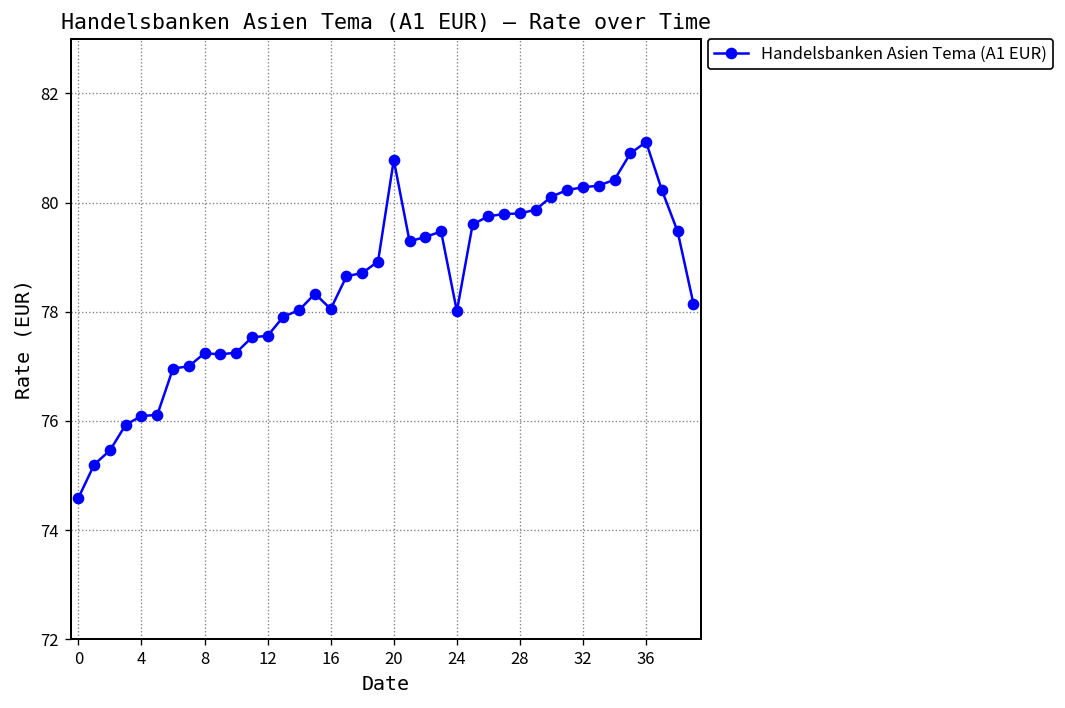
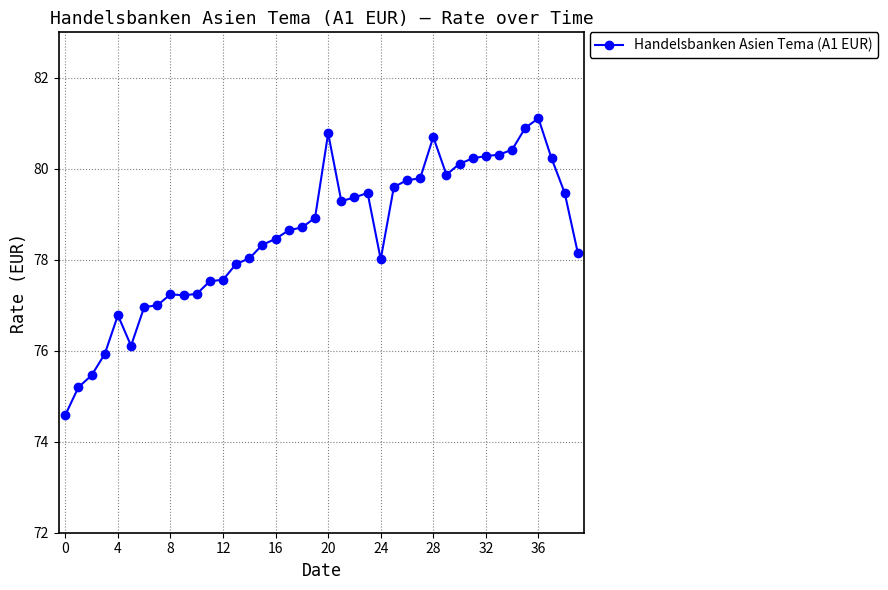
  {
    "0": 74.6,
-   "4": 76.1,
+   "4": 76.8,
    "8": 77.2,
    "12": 77.6,
-   "16": 78.1,
+   "16": 78.5,
    "20": 80.8,
    "24": 78.0,
-   "28": 79.8,
+   "28": 80.7,
    "32": 80.3,
    "36": 81.1
  }
